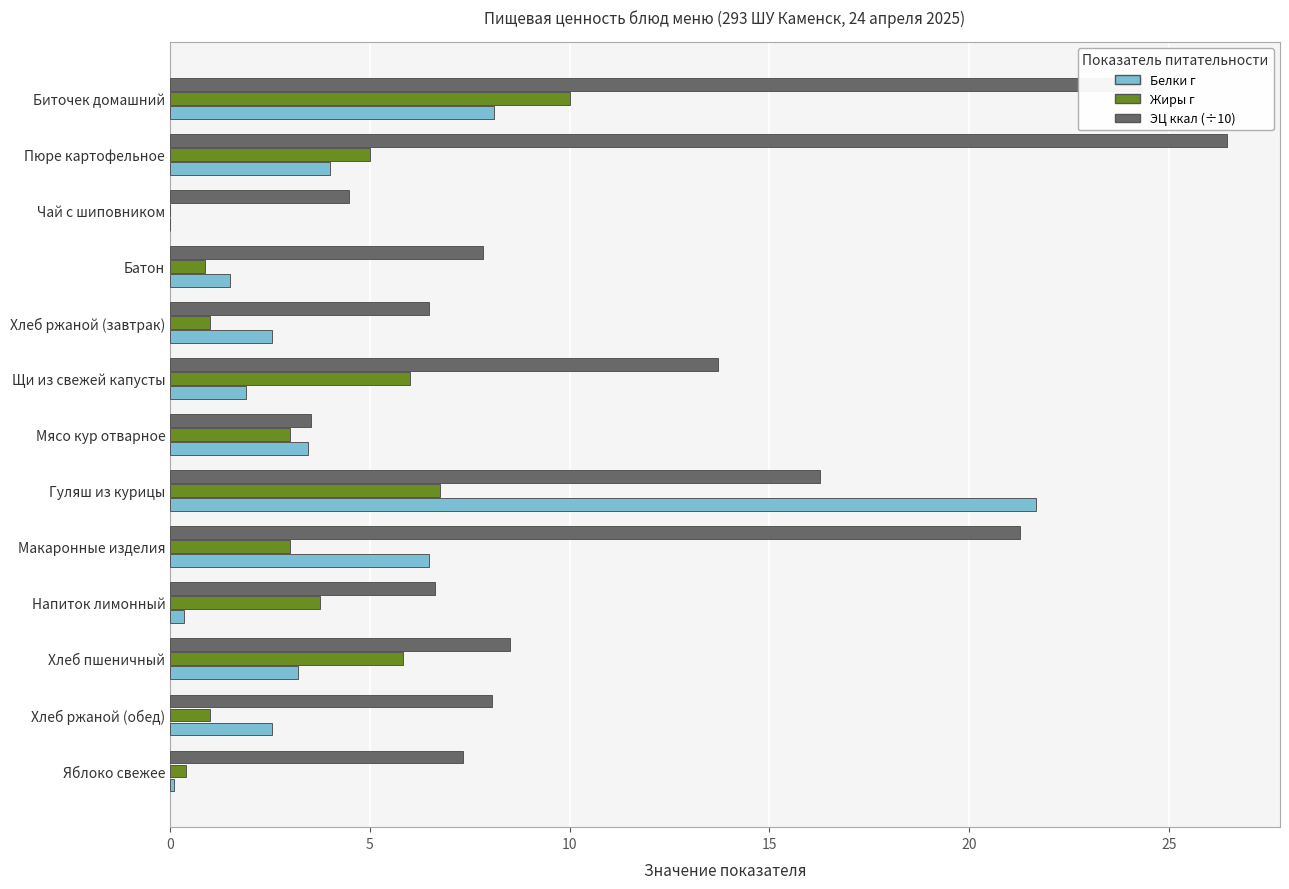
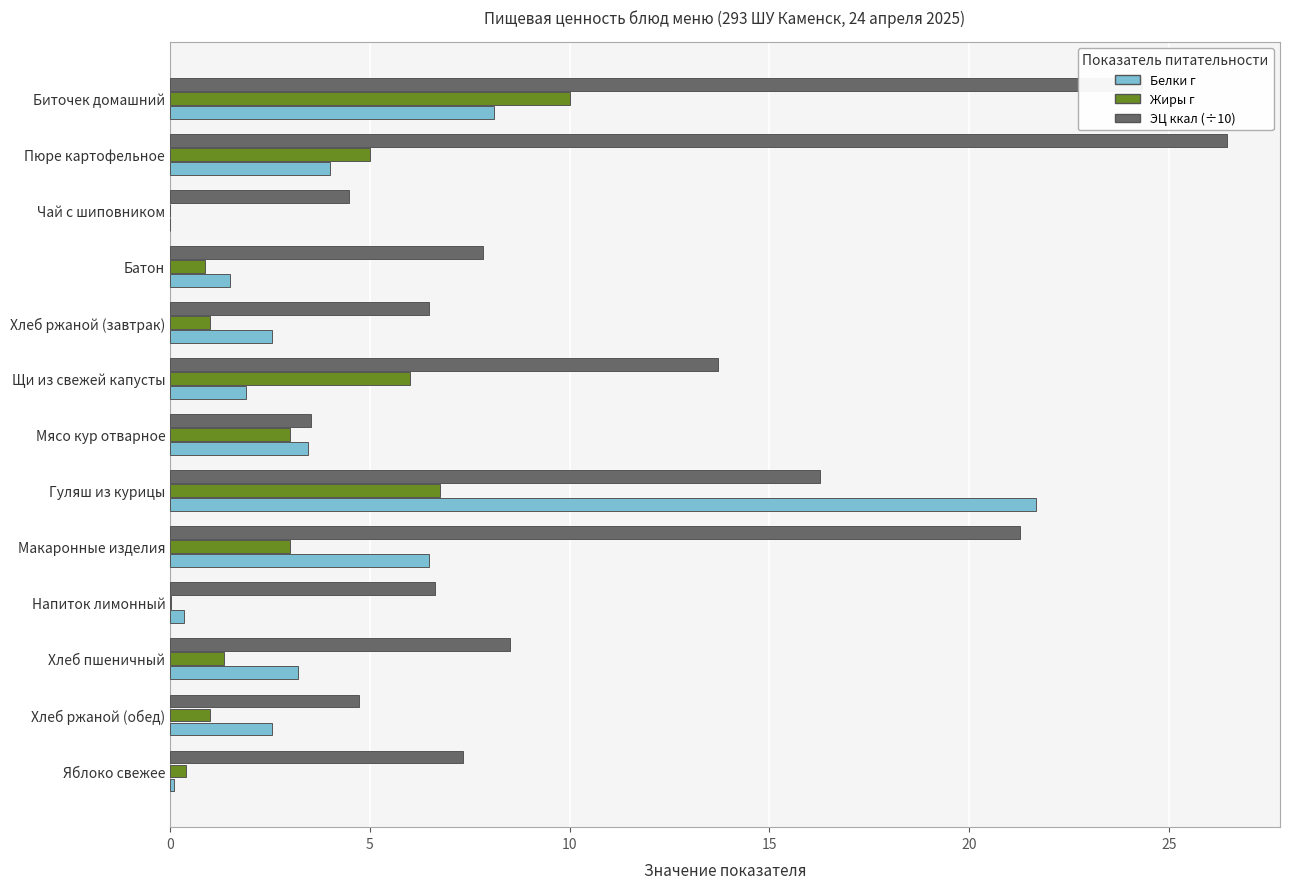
  {
    "Белки г": {
      "Биточек домашний": 8.1,
      "Пюре картофельное": 4.0,
      "Чай с шиповником": 0.0,
      "Батон": 1.5,
      "Хлеб ржаной (завтрак)": 2.6,
      "Щи из свежей капусты": 1.9,
      "Мясо кур отварное": 3.4,
      "Гуляш из курицы": 21.7,
      "Макаронные изделия": 6.5,
      "Напиток лимонный": 0.4,
      "Хлеб пшеничный": 3.2,
      "Хлеб ржаной (обед)": 2.6,
      "Яблоко свежее": 0.1
    },
    "Жиры г": {
      "Биточек домашний": 10.0,
      "Пюре картофельное": 5.0,
      "Чай с шиповником": 0.0,
      "Батон": 0.9,
      "Хлеб ржаной (завтрак)": 1.0,
      "Щи из свежей капусты": 6.0,
      "Мясо кур отварное": 3.0,
      "Гуляш из курицы": 6.8,
      "Макаронные изделия": 3.0,
-     "Напиток лимонный": 3.7,
-     "Хлеб пшеничный": 5.8,
+     "Напиток лимонный": 0.0,
+     "Хлеб пшеничный": 1.4,
      "Хлеб ржаной (обед)": 1.0,
      "Яблоко свежее": 0.4
    },
    "ЭЦ ккал (÷10)": {
      "Пюре картофельное": 26.5,
      "Чай с шиповником": 4.5,
      "Батон": 7.8,
      "Хлеб ржаной (завтрак)": 6.5,
      "Щи из свежей капусты": 13.7,
      "Мясо кур отварное": 3.5,
      "Гуляш из курицы": 16.3,
      "Макаронные изделия": 21.3,
      "Напиток лимонный": 6.6,
      "Хлеб пшеничный": 8.5,
-     "Хлеб ржаной (обед)": 8.1,
+     "Хлеб ржаной (обед)": 4.7,
      "Яблоко свежее": 7.3
    }
  }
